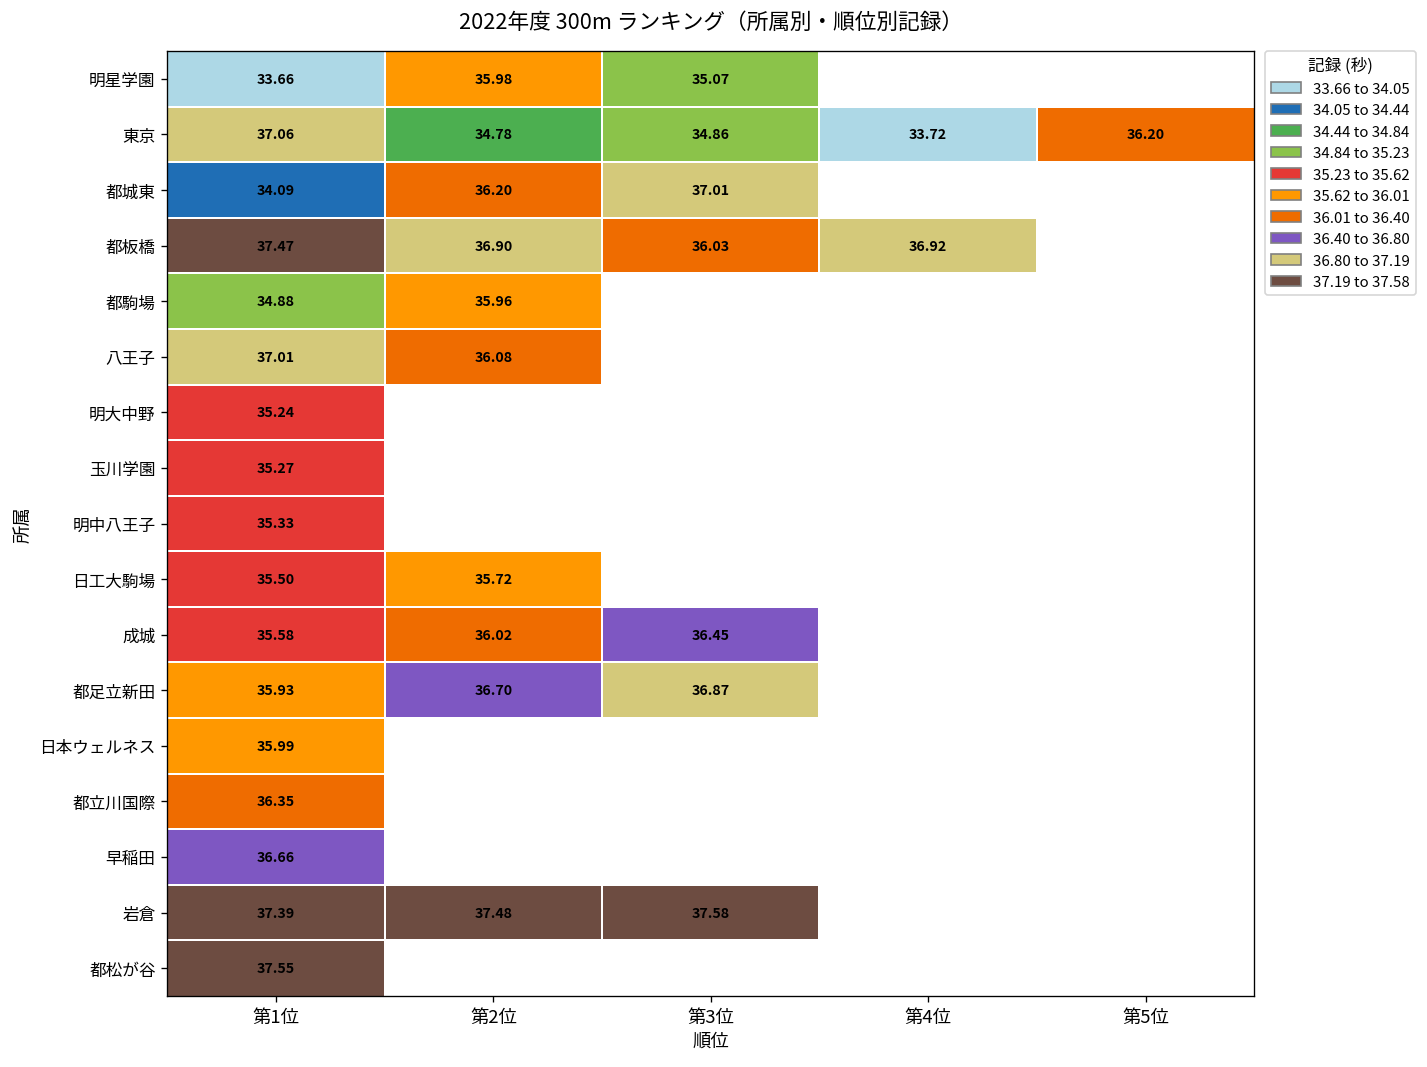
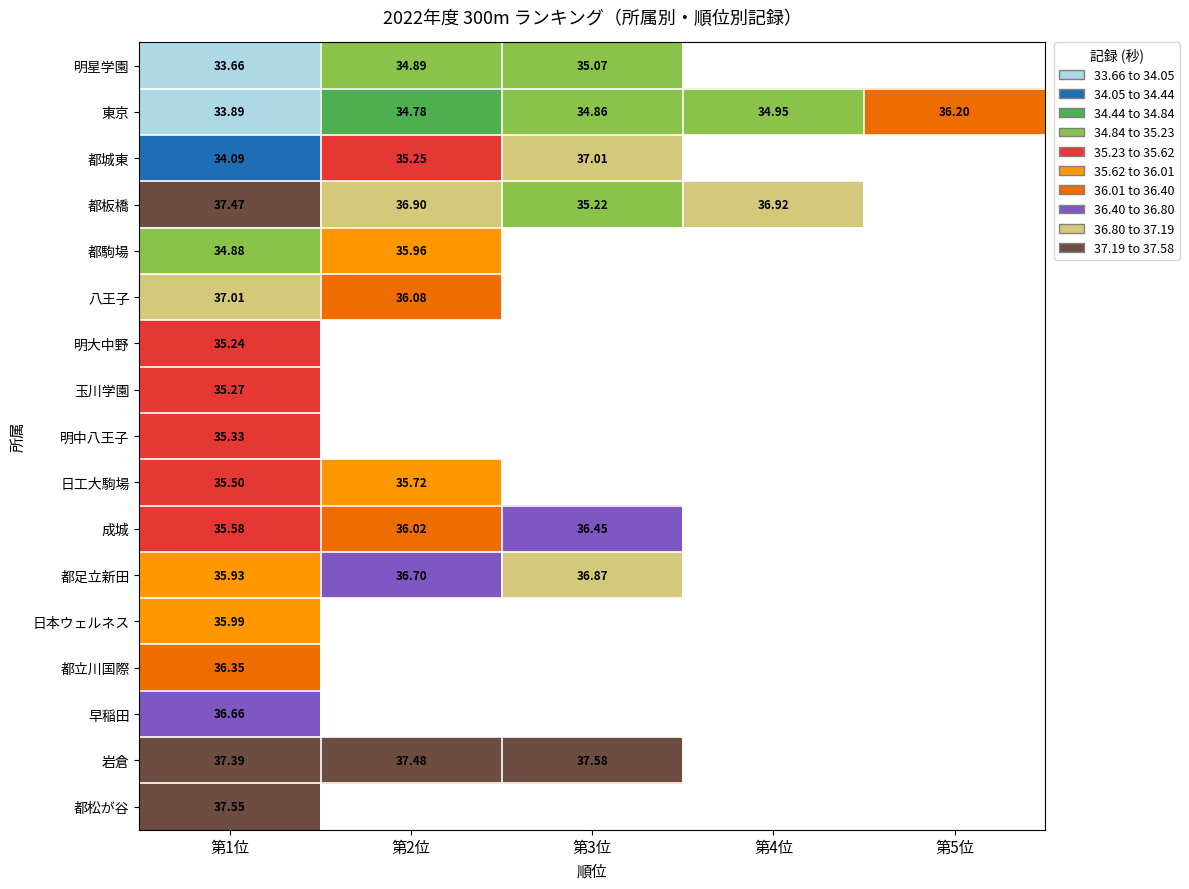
  {
    "明星学園": {
      "第1位": 33.66,
-     "第2位": 35.98,
+     "第2位": 34.89,
      "第3位": 35.07
    },
    "東京": {
-     "第1位": 37.06,
+     "第1位": 33.89,
      "第2位": 34.78,
      "第3位": 34.86,
-     "第4位": 33.72,
+     "第4位": 34.95,
      "第5位": 36.20
    },
    "都城東": {
      "第1位": 34.09,
-     "第2位": 36.20,
+     "第2位": 35.25,
      "第3位": 37.01
    },
    "都板橋": {
      "第1位": 37.47,
      "第2位": 36.90,
-     "第3位": 36.03,
+     "第3位": 35.22,
      "第4位": 36.92
    },
    "都駒場": {
      "第1位": 34.88,
      "第2位": 35.96
    },
    "八王子": {
      "第1位": 37.01,
      "第2位": 36.08
    },
    "明大中野": {
      "第1位": 35.24
    },
    "玉川学園": {
      "第1位": 35.27
    },
    "明中八王子": {
      "第1位": 35.33
    },
    "日工大駒場": {
      "第1位": 35.50,
      "第2位": 35.72
    },
    "成城": {
      "第1位": 35.58,
      "第2位": 36.02,
      "第3位": 36.45
    },
    "都足立新田": {
      "第1位": 35.93,
      "第2位": 36.70,
      "第3位": 36.87
    },
    "日本ウェルネス": {
      "第1位": 35.99
    },
    "都立川国際": {
      "第1位": 36.35
    },
    "早稲田": {
      "第1位": 36.66
    },
    "岩倉": {
      "第1位": 37.39,
      "第2位": 37.48,
      "第3位": 37.58
    },
    "都松が谷": {
      "第1位": 37.55
    }
  }
